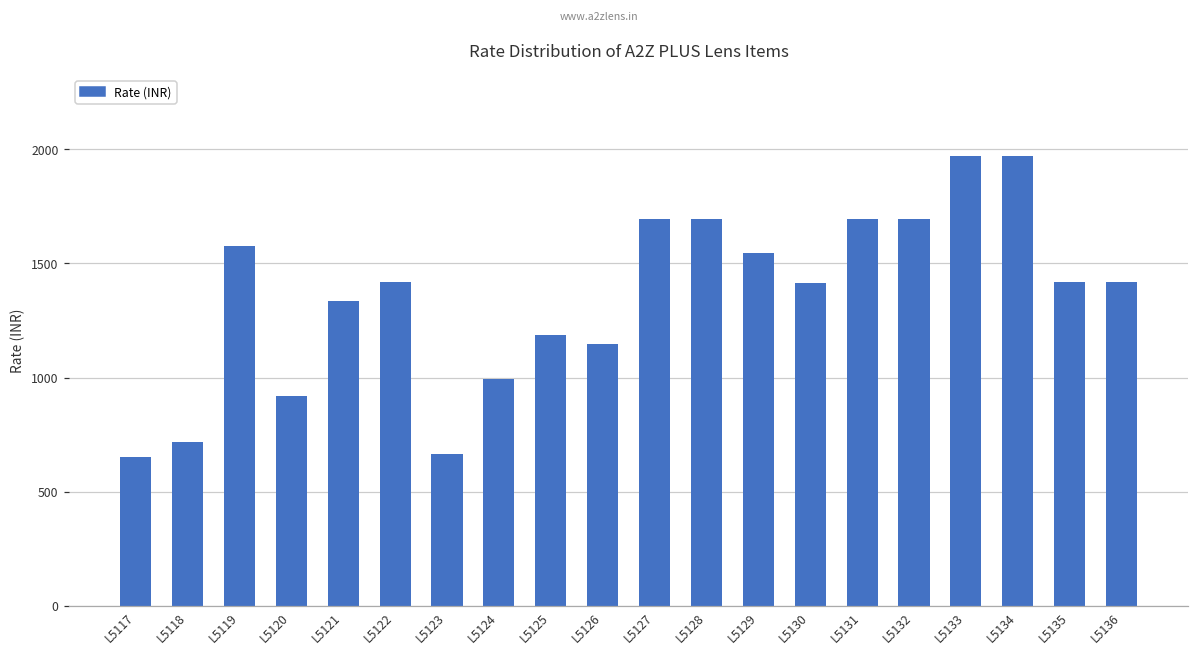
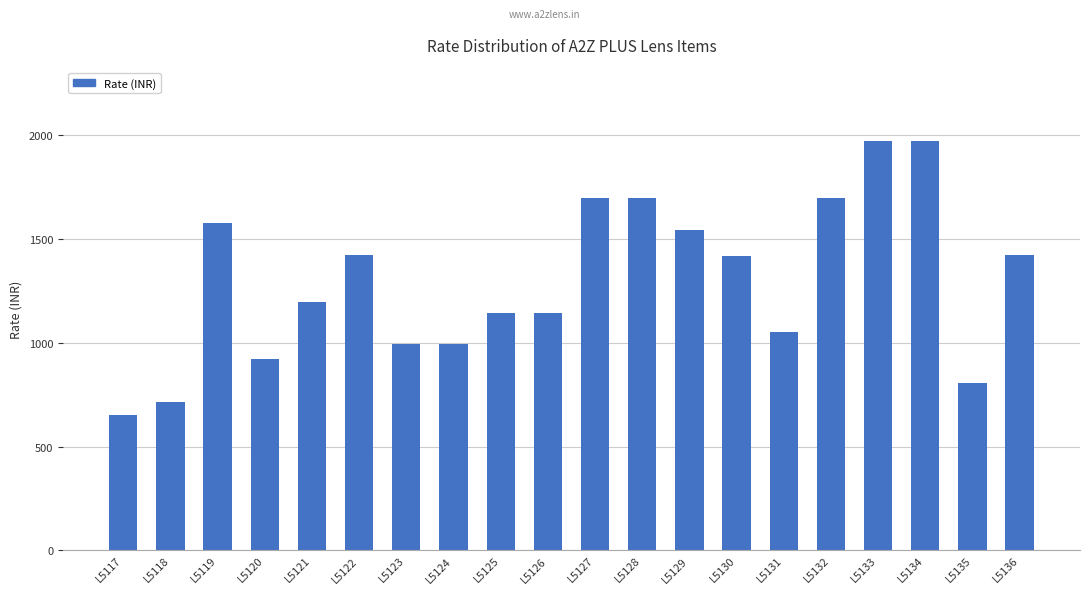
  {
    "L5117": 650,
    "L5118": 720,
    "L5119": 1580,
    "L5120": 920,
-   "L5121": 1340,
+   "L5121": 1200,
    "L5122": 1420,
-   "L5123": 670,
+   "L5123": 1000,
    "L5124": 1000,
-   "L5125": 1190,
+   "L5125": 1150,
    "L5126": 1150,
    "L5127": 1700,
    "L5128": 1700,
    "L5129": 1550,
    "L5130": 1420,
-   "L5131": 1700,
+   "L5131": 1050,
    "L5132": 1700,
    "L5133": 1970,
    "L5134": 1970,
-   "L5135": 1420,
+   "L5135": 810,
    "L5136": 1420
  }
